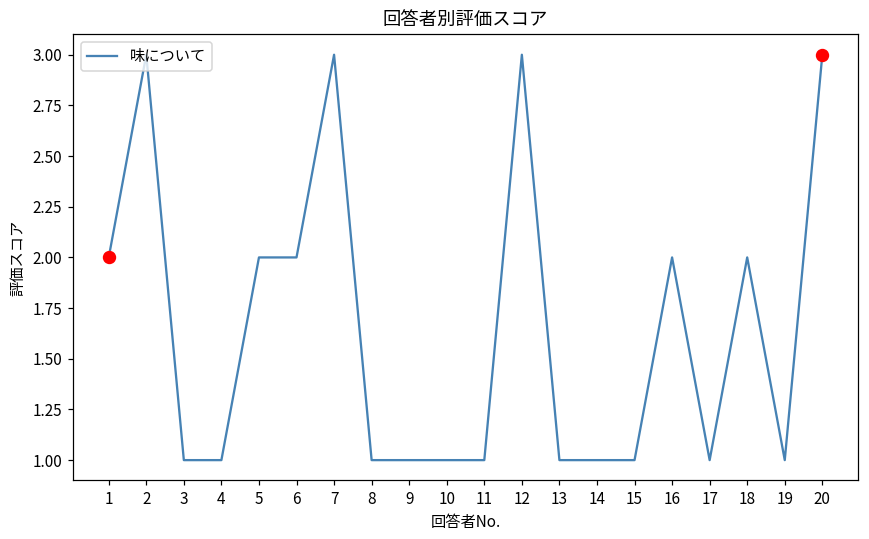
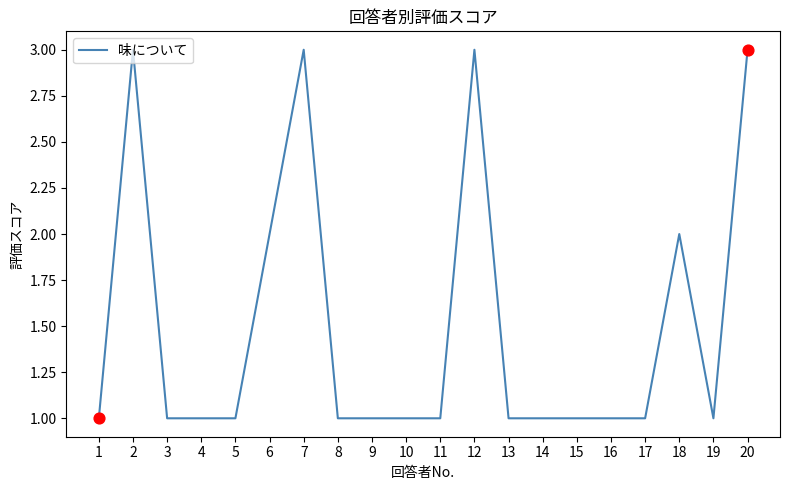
  {
    "味について": {
-     "1": 2,
+     "1": 1,
      "3": 1,
      "4": 1,
-     "5": 2,
+     "5": 1,
      "6": 2,
      "7": 3,
      "8": 1,
      "9": 1,
      "10": 1,
      "11": 1,
      "12": 3,
      "13": 1,
      "14": 1,
      "15": 1,
-     "16": 2,
+     "16": 1,
      "17": 1,
      "18": 2,
      "19": 1
    }
  }
